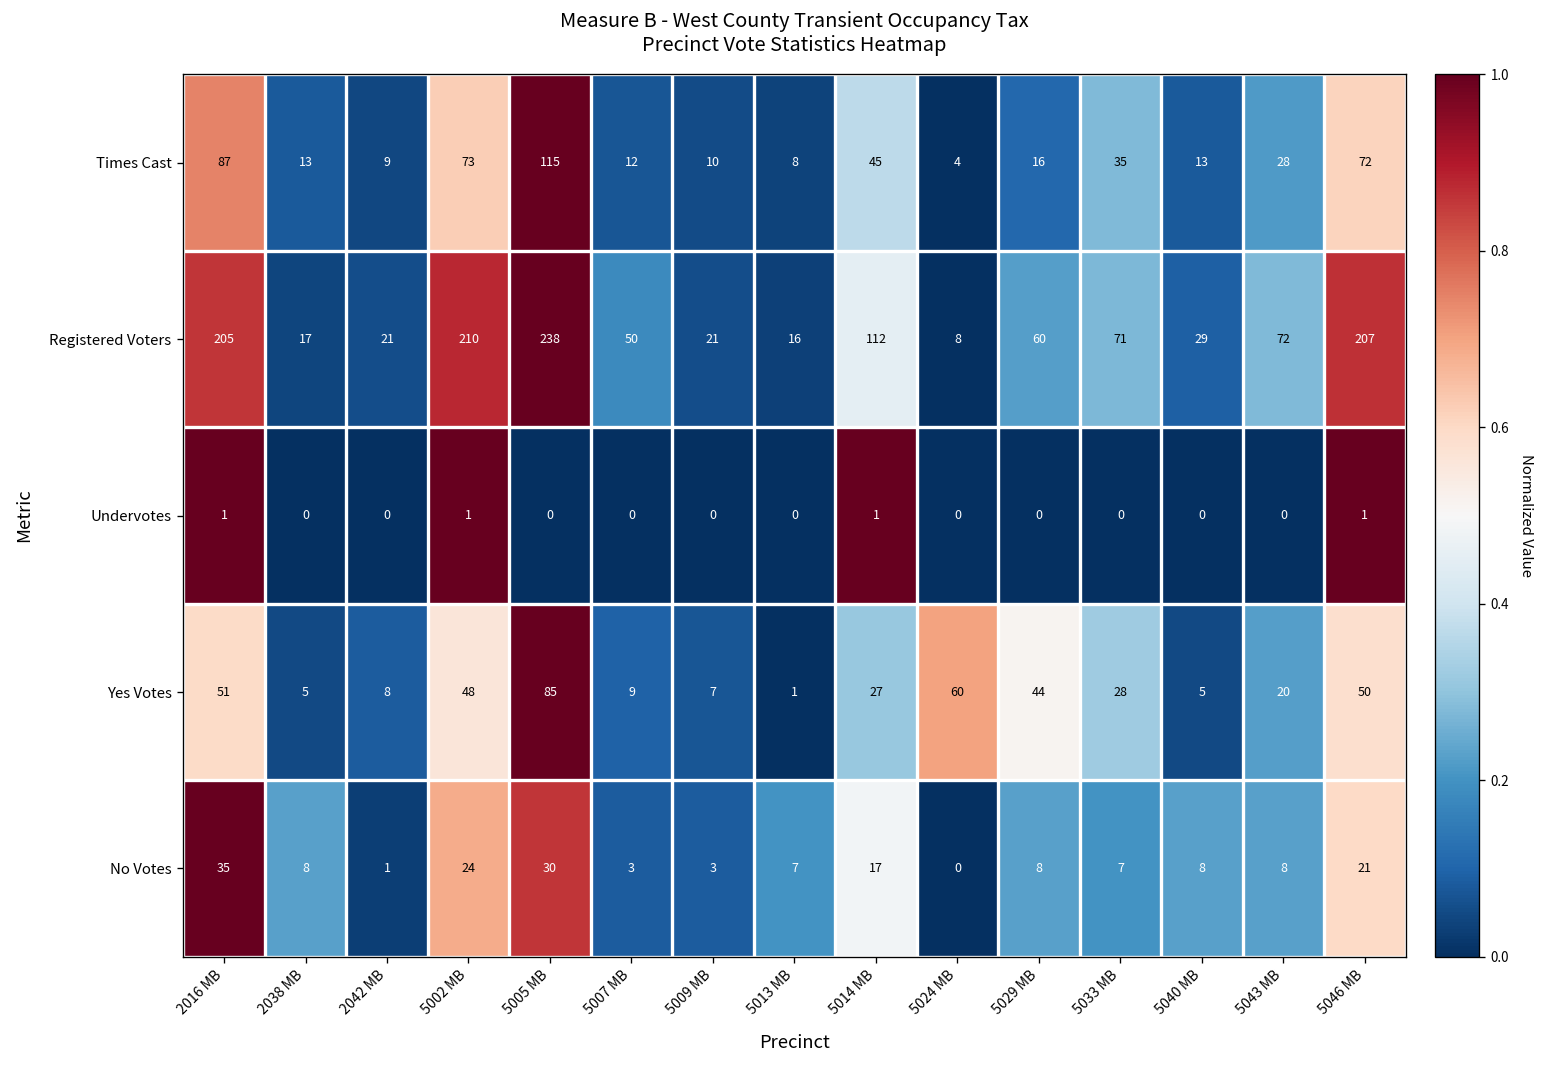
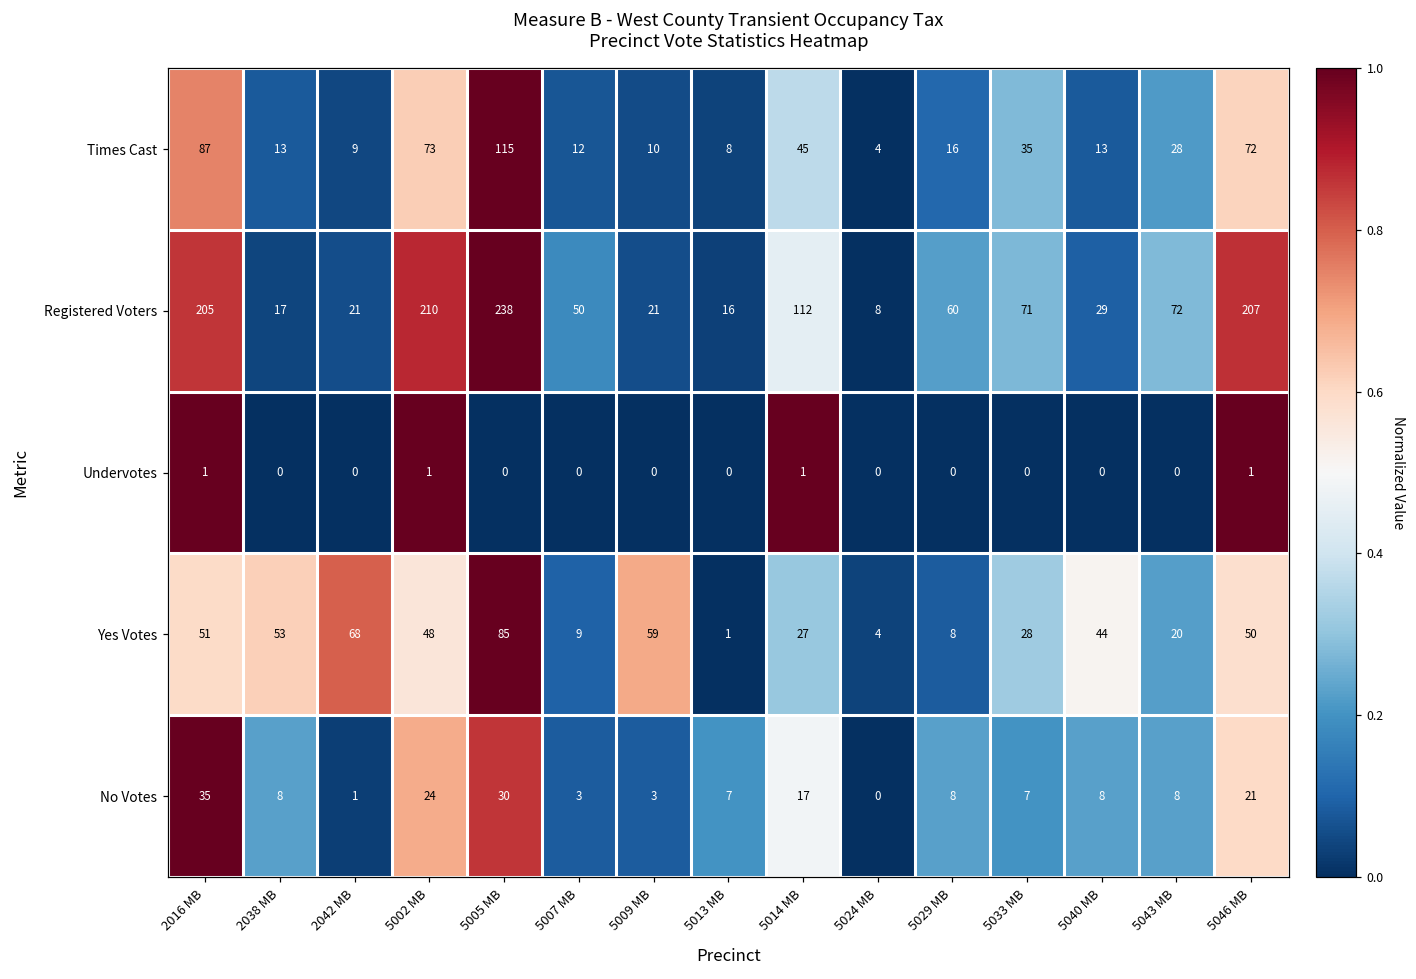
  {
    "Times Cast": {
      "2016 MB": 87,
      "2038 MB": 13,
      "2042 MB": 9,
      "5002 MB": 73,
      "5005 MB": 115,
      "5007 MB": 12,
      "5009 MB": 10,
      "5013 MB": 8,
      "5014 MB": 45,
      "5024 MB": 4,
      "5029 MB": 16,
      "5033 MB": 35,
      "5040 MB": 13,
      "5043 MB": 28,
      "5046 MB": 72
    },
    "Registered Voters": {
      "2016 MB": 205,
      "2038 MB": 17,
      "2042 MB": 21,
      "5002 MB": 210,
      "5005 MB": 238,
      "5007 MB": 50,
      "5009 MB": 21,
      "5013 MB": 16,
      "5014 MB": 112,
      "5024 MB": 8,
      "5029 MB": 60,
      "5033 MB": 71,
      "5040 MB": 29,
      "5043 MB": 72,
      "5046 MB": 207
    },
    "Undervotes": {
      "2016 MB": 1,
      "2038 MB": 0,
      "2042 MB": 0,
      "5002 MB": 1,
      "5005 MB": 0,
      "5007 MB": 0,
      "5009 MB": 0,
      "5013 MB": 0,
      "5014 MB": 1,
      "5024 MB": 0,
      "5029 MB": 0,
      "5033 MB": 0,
      "5040 MB": 0,
      "5043 MB": 0,
      "5046 MB": 1
    },
    "Yes Votes": {
      "2016 MB": 51,
-     "2038 MB": 5,
-     "2042 MB": 8,
+     "2038 MB": 53,
+     "2042 MB": 68,
      "5002 MB": 48,
      "5005 MB": 85,
      "5007 MB": 9,
-     "5009 MB": 7,
+     "5009 MB": 59,
      "5013 MB": 1,
      "5014 MB": 27,
-     "5024 MB": 60,
-     "5029 MB": 44,
+     "5024 MB": 4,
+     "5029 MB": 8,
      "5033 MB": 28,
-     "5040 MB": 5,
+     "5040 MB": 44,
      "5043 MB": 20,
      "5046 MB": 50
    },
    "No Votes": {
      "2016 MB": 35,
      "2038 MB": 8,
      "2042 MB": 1,
      "5002 MB": 24,
      "5005 MB": 30,
      "5007 MB": 3,
      "5009 MB": 3,
      "5013 MB": 7,
      "5014 MB": 17,
      "5024 MB": 0,
      "5029 MB": 8,
      "5033 MB": 7,
      "5040 MB": 8,
      "5043 MB": 8,
      "5046 MB": 21
    }
  }
